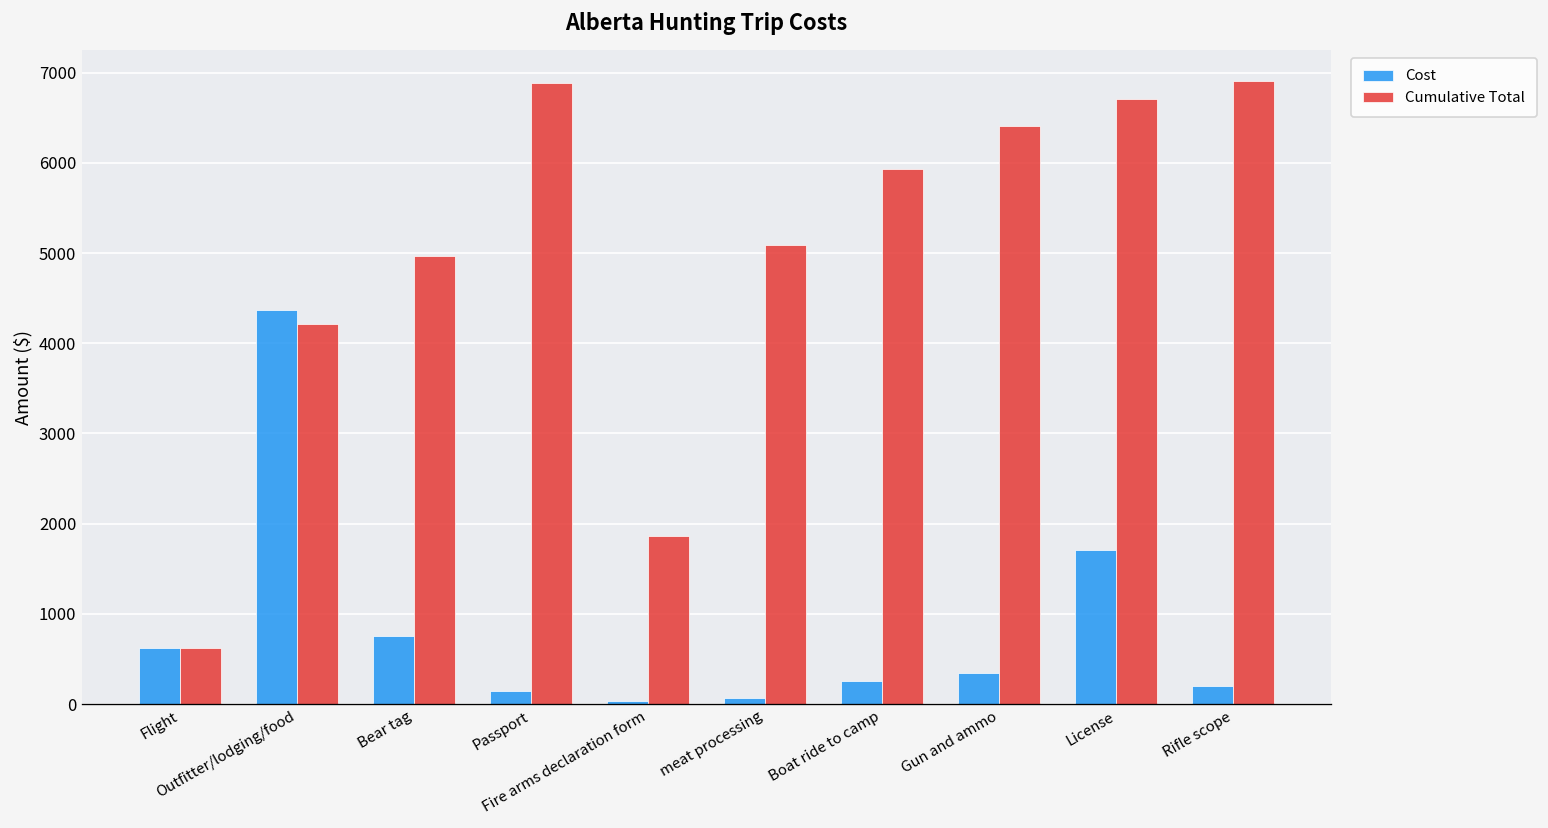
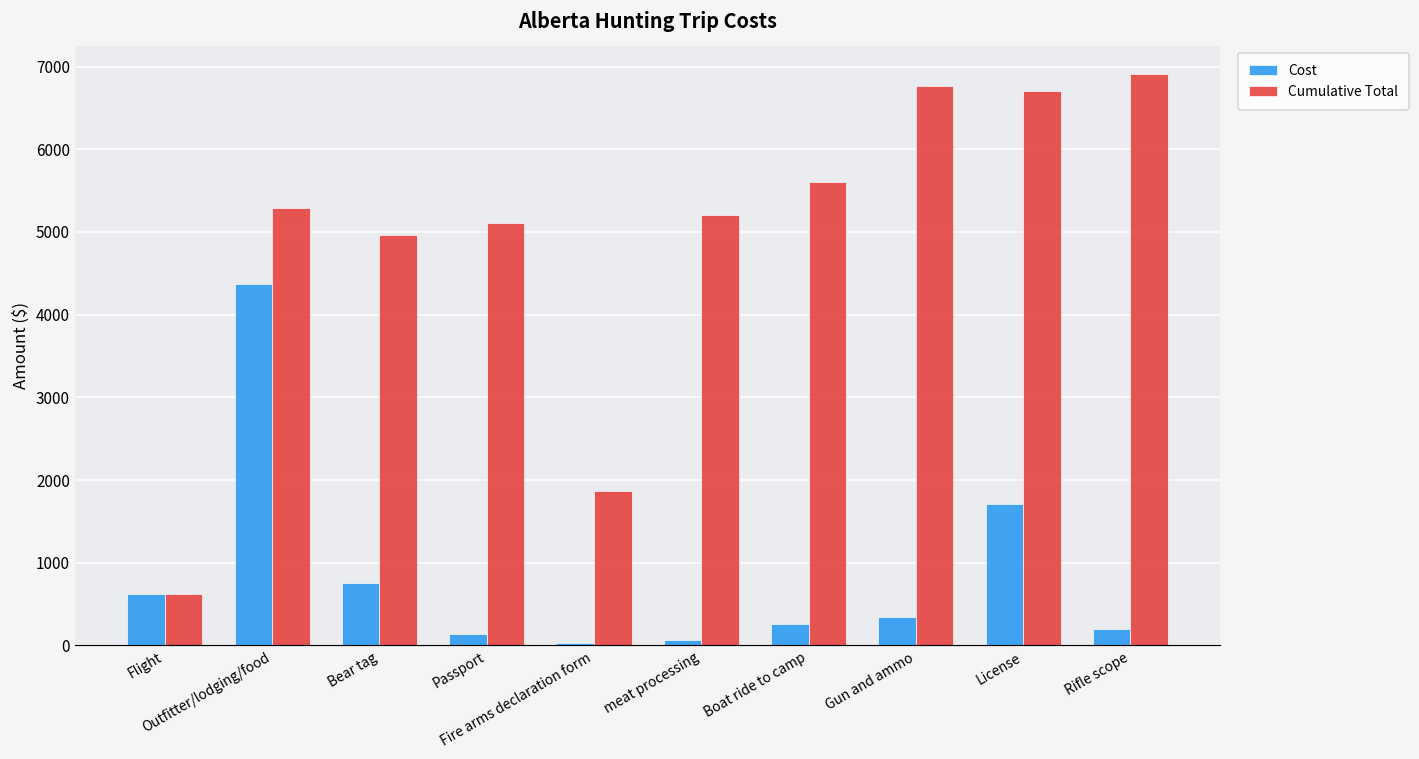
  {
    "Cost": {
      "Flight": 600,
      "Outfitter/lodging/food": 4400,
      "Bear tag": 800,
      "Passport": 100,
      "meat processing": 100,
      "Boat ride to camp": 300,
      "Gun and ammo": 300,
      "License": 1700,
      "Rifle scope": 200
    },
    "Cumulative Total": {
      "Flight": 600,
-     "Outfitter/lodging/food": 4200,
+     "Outfitter/lodging/food": 5300,
      "Bear tag": 5000,
-     "Passport": 6900,
+     "Passport": 5100,
      "Fire arms declaration form": 1900,
-     "meat processing": 5100,
-     "Boat ride to camp": 5900,
-     "Gun and ammo": 6400,
+     "meat processing": 5200,
+     "Boat ride to camp": 5600,
+     "Gun and ammo": 6800,
      "License": 6700,
      "Rifle scope": 6900
    }
  }
